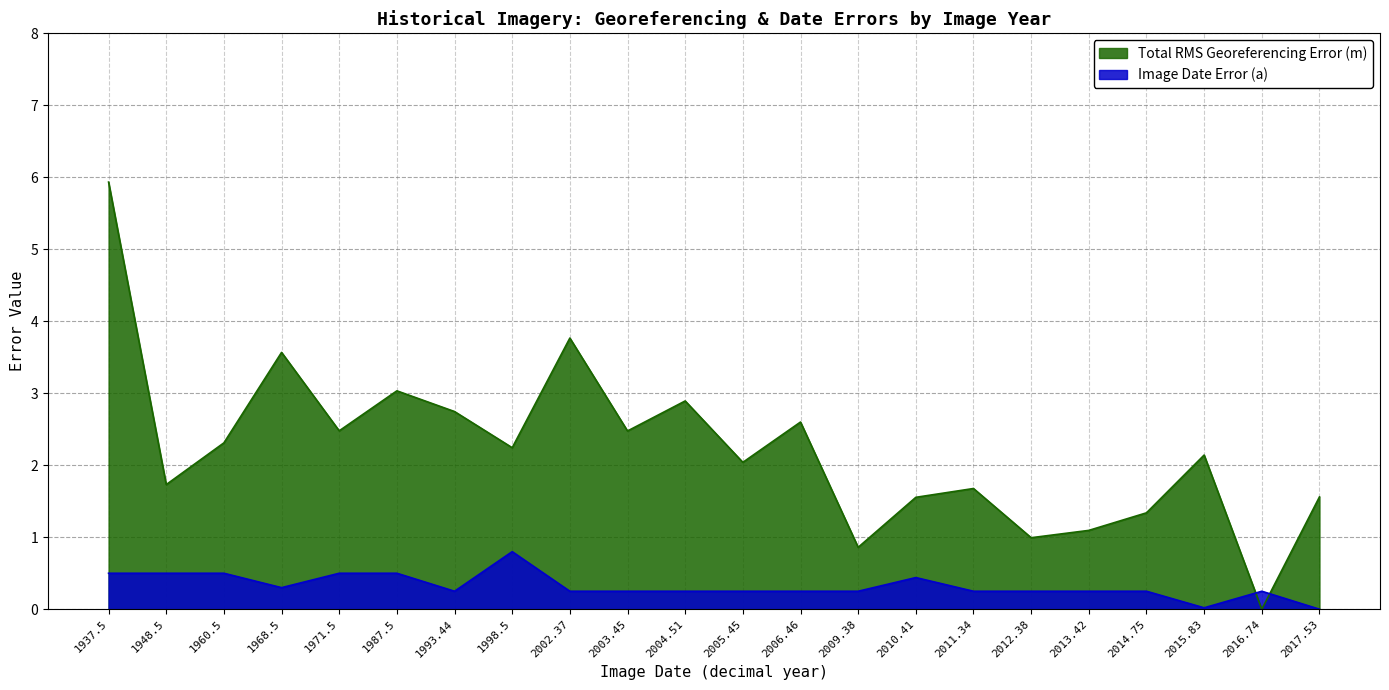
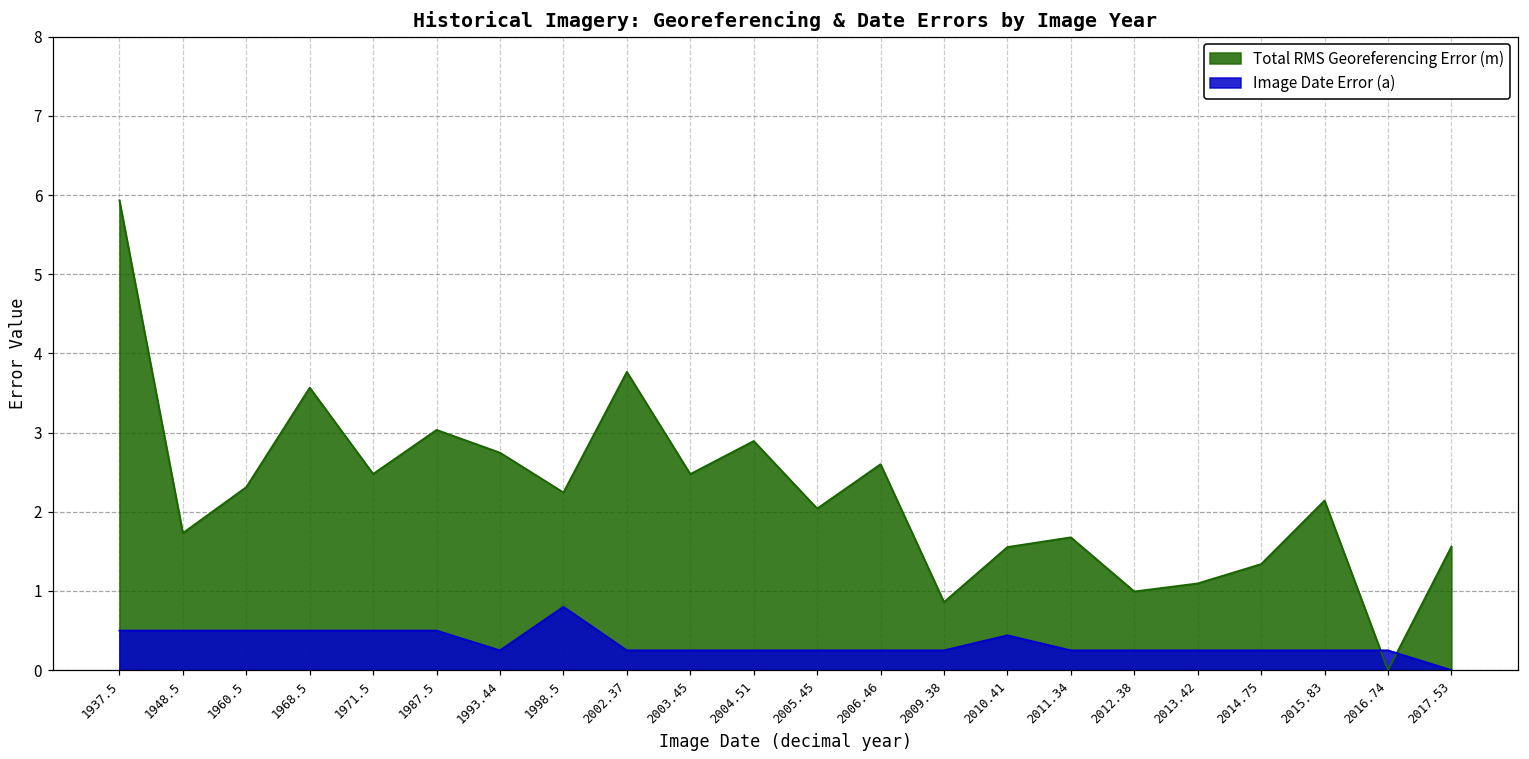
  {
    "Total RMS Georeferencing Error (m)": {
      "1937.5": 5.9,
      "1948.5": 1.7,
      "1960.5": 2.3,
      "1968.5": 3.6,
      "1971.5": 2.5,
      "1987.5": 3.0,
      "1993.44": 2.7,
      "1998.5": 2.2,
      "2002.37": 3.8,
      "2003.45": 2.5,
      "2004.51": 2.9,
      "2005.45": 2.0,
      "2006.46": 2.6,
      "2009.38": 0.9,
      "2010.41": 1.6,
      "2011.34": 1.7,
      "2012.38": 1.0,
      "2013.42": 1.1,
      "2014.75": 1.3,
      "2015.83": 2.1,
      "2016.74": 0.0,
      "2017.53": 1.6
    },
    "Image Date Error (a)": {
      "1937.5": 0.5,
      "1948.5": 0.5,
      "1960.5": 0.5,
-     "1968.5": 0.3,
+     "1968.5": 0.5,
      "1971.5": 0.5,
      "1987.5": 0.5,
      "1993.44": 0.3,
      "1998.5": 0.8,
      "2002.37": 0.3,
      "2003.45": 0.3,
      "2004.51": 0.3,
      "2005.45": 0.3,
      "2006.46": 0.3,
      "2009.38": 0.3,
      "2010.41": 0.4,
      "2011.34": 0.3,
      "2012.38": 0.3,
      "2013.42": 0.3,
      "2014.75": 0.3,
-     "2015.83": 0.0,
+     "2015.83": 0.3,
      "2016.74": 0.3,
      "2017.53": 0.0
    }
  }
